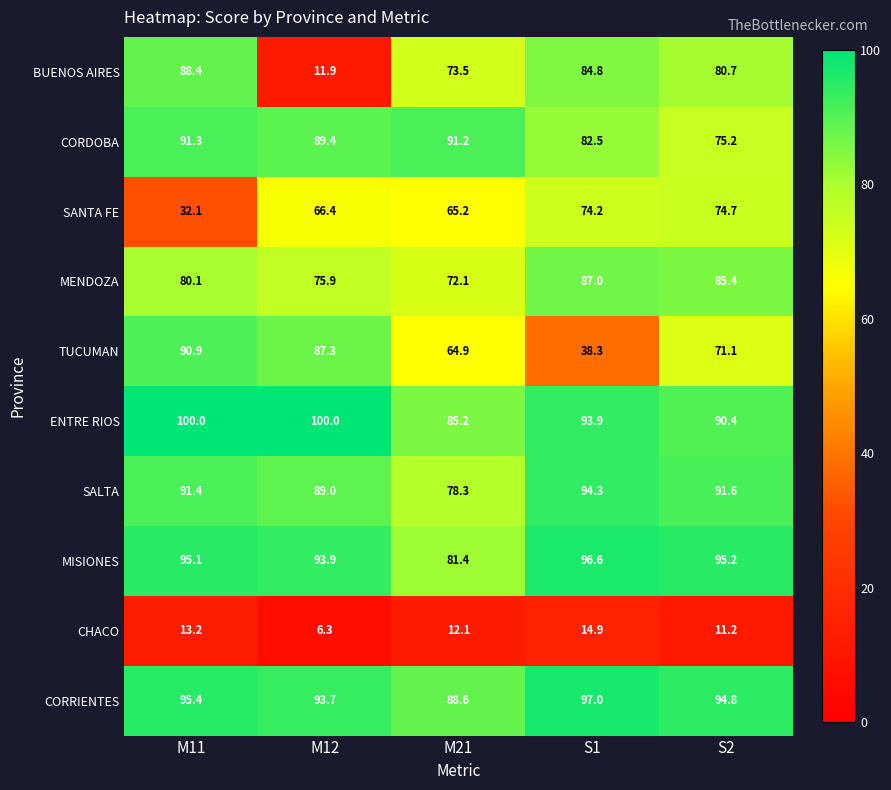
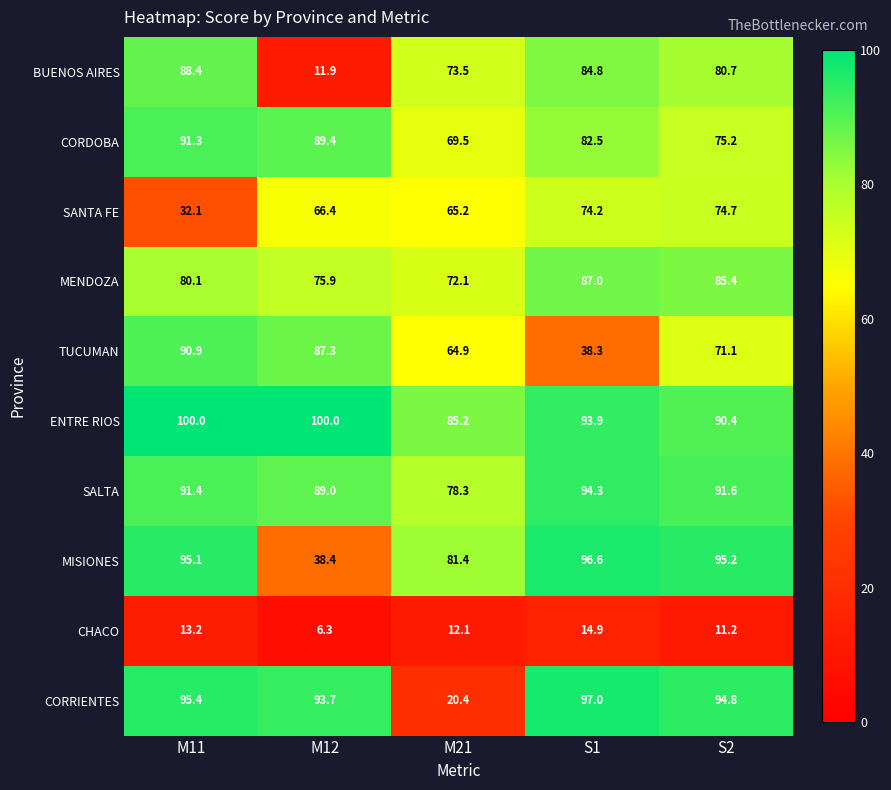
  {
    "BUENOS AIRES": {
      "M11": 88.4,
      "M12": 11.9,
      "M21": 73.5,
      "S1": 84.8,
      "S2": 80.7
    },
    "CORDOBA": {
      "M11": 91.3,
      "M12": 89.4,
-     "M21": 91.2,
+     "M21": 69.5,
      "S1": 82.5,
      "S2": 75.2
    },
    "SANTA FE": {
      "M11": 32.1,
      "M12": 66.4,
      "M21": 65.2,
      "S1": 74.2,
      "S2": 74.7
    },
    "MENDOZA": {
      "M11": 80.1,
      "M12": 75.9,
      "M21": 72.1,
      "S1": 87.0,
      "S2": 85.4
    },
    "TUCUMAN": {
      "M11": 90.9,
      "M12": 87.3,
      "M21": 64.9,
      "S1": 38.3,
      "S2": 71.1
    },
    "ENTRE RIOS": {
      "M11": 100.0,
      "M12": 100.0,
      "M21": 85.2,
      "S1": 93.9,
      "S2": 90.4
    },
    "SALTA": {
      "M11": 91.4,
      "M12": 89.0,
      "M21": 78.3,
      "S1": 94.3,
      "S2": 91.6
    },
    "MISIONES": {
      "M11": 95.1,
-     "M12": 93.9,
+     "M12": 38.4,
      "M21": 81.4,
      "S1": 96.6,
      "S2": 95.2
    },
    "CHACO": {
      "M11": 13.2,
      "M12": 6.3,
      "M21": 12.1,
      "S1": 14.9,
      "S2": 11.2
    },
    "CORRIENTES": {
      "M11": 95.4,
      "M12": 93.7,
-     "M21": 88.6,
+     "M21": 20.4,
      "S1": 97.0,
      "S2": 94.8
    }
  }
